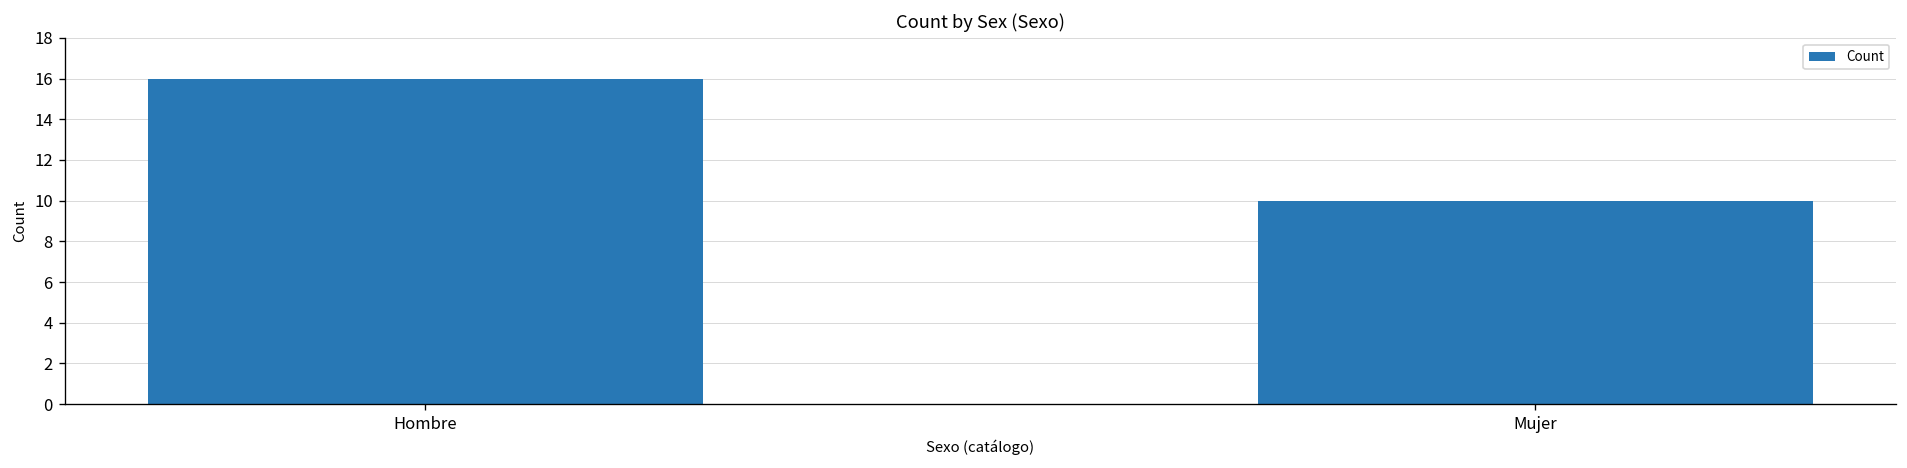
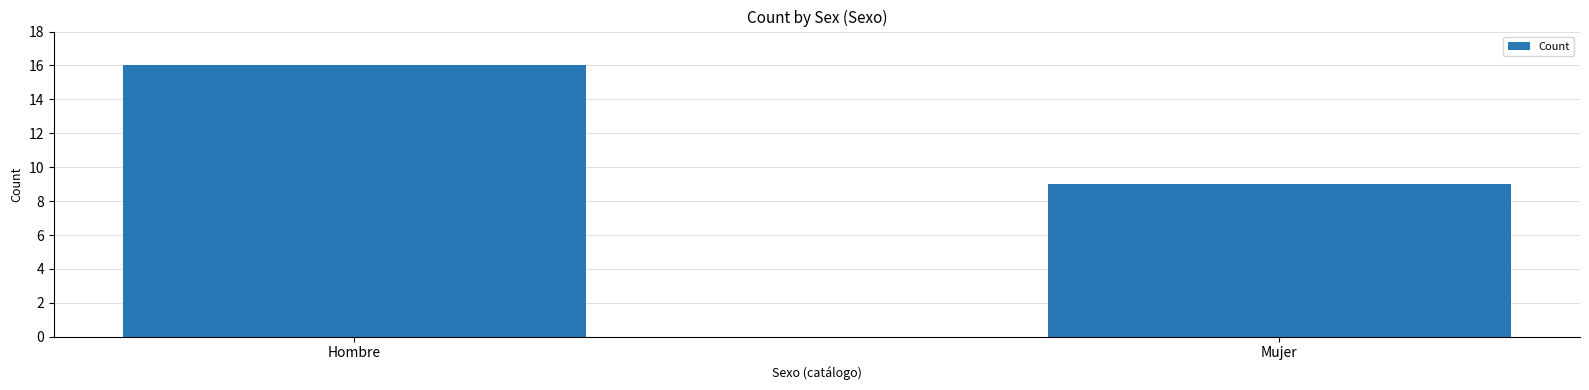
  {
    "Hombre": 16,
-   "Mujer": 10
+   "Mujer": 9
  }
